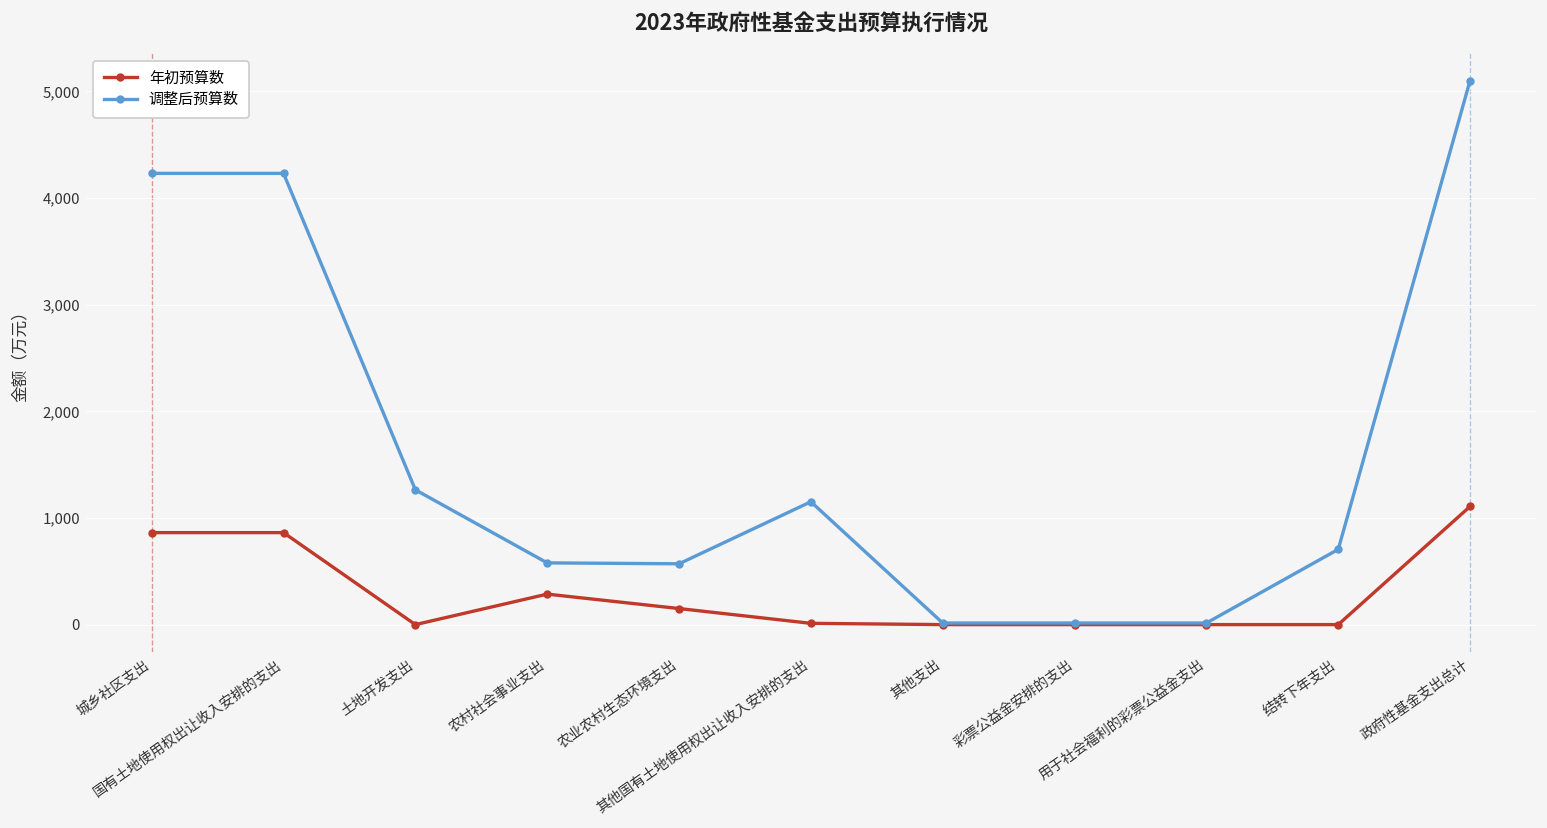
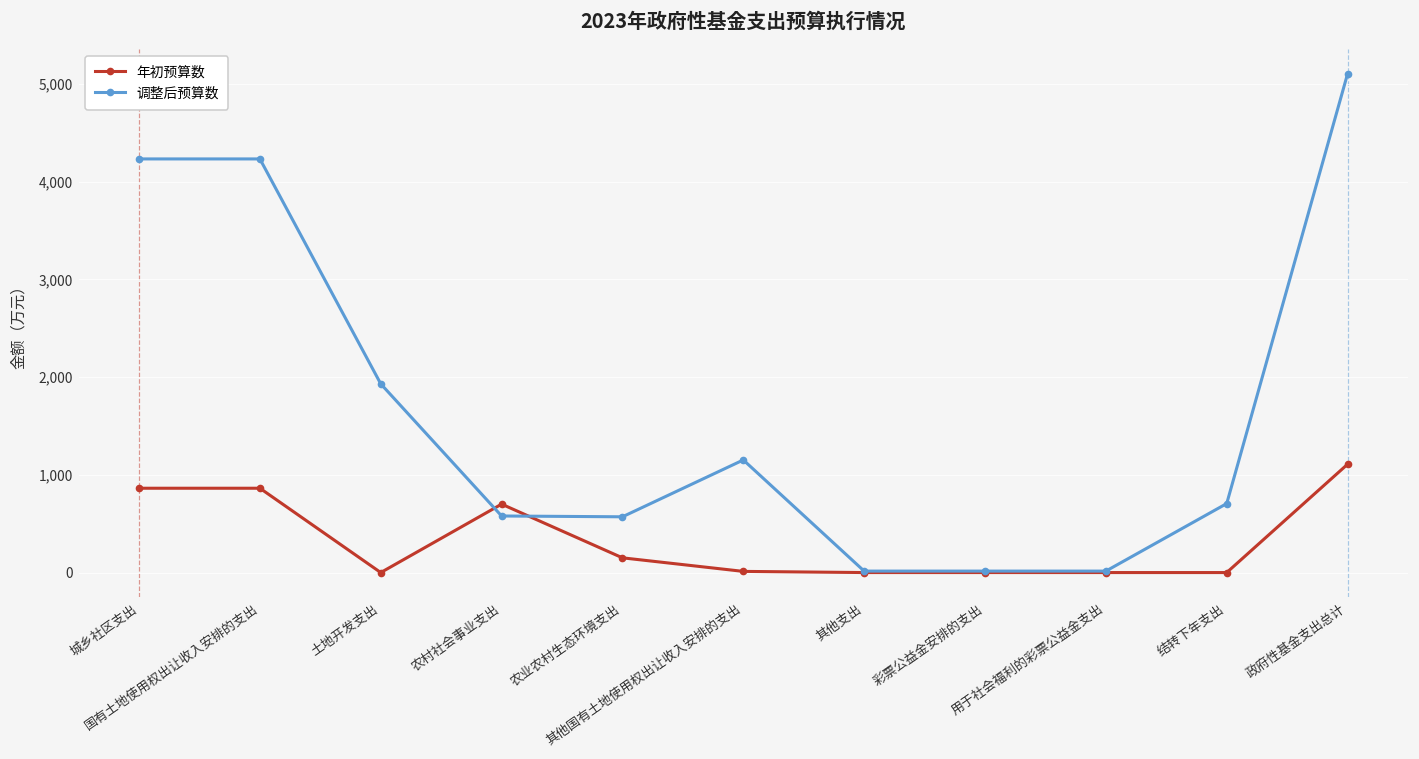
  {
    "年初预算数": {
      "城乡社区支出": "900",
      "国有土地使用权出让收入安排的支出": "900",
      "土地开发支出": "0",
-     "农村社会事业支出": "300",
+     "农村社会事业支出": "700",
      "农业农村生态环境支出": "200",
      "其他国有土地使用权出让收入安排的支出": "0",
      "结转下年支出": "0",
      "政府性基金支出总计": "1,100"
    },
    "调整后预算数": {
      "城乡社区支出": "4,200",
      "国有土地使用权出让收入安排的支出": "4,200",
-     "土地开发支出": "1,300",
+     "土地开发支出": "1,900",
      "农村社会事业支出": "600",
      "农业农村生态环境支出": "600",
      "其他国有土地使用权出让收入安排的支出": "1,200",
      "结转下年支出": "700",
      "政府性基金支出总计": "5,100"
    }
  }
